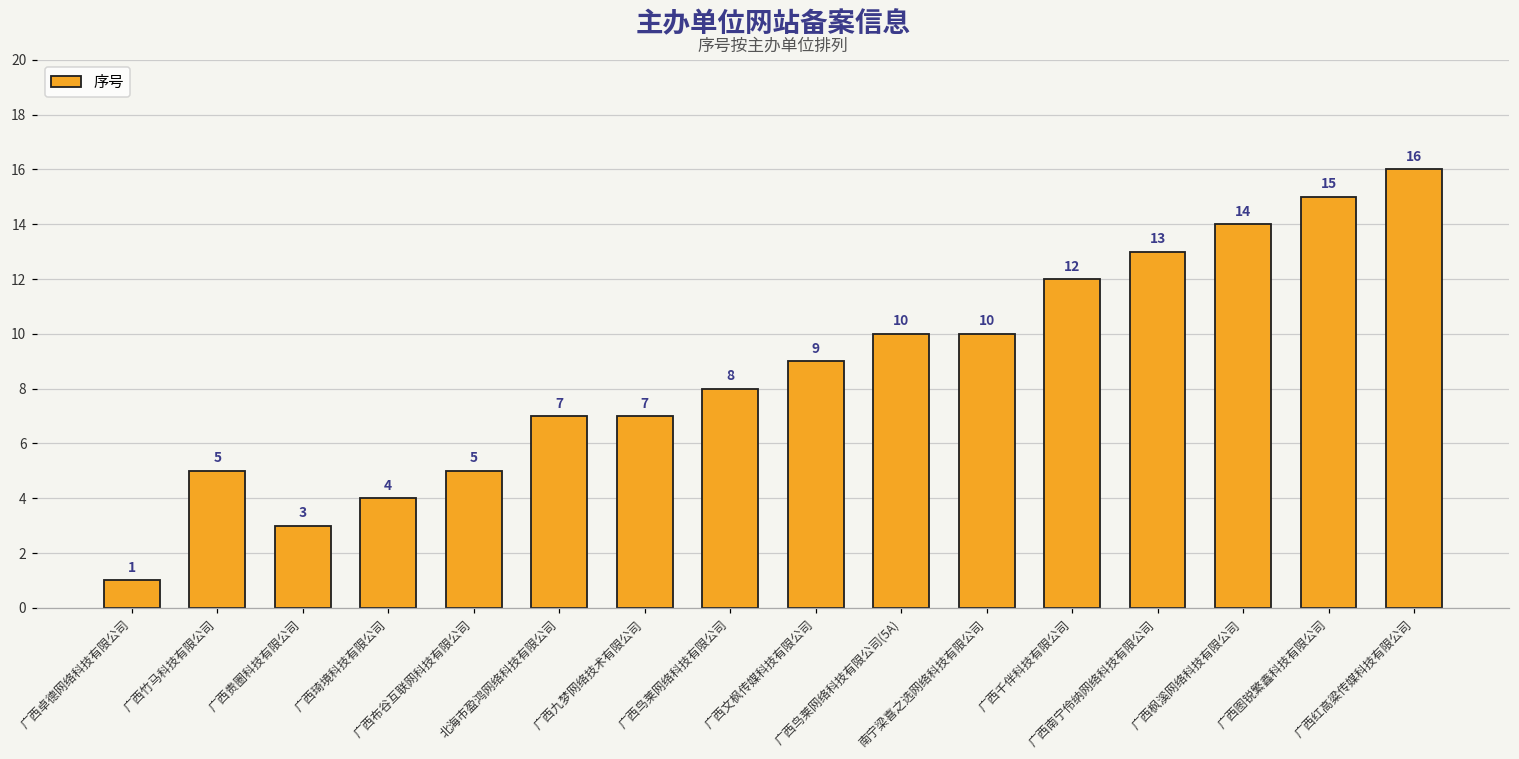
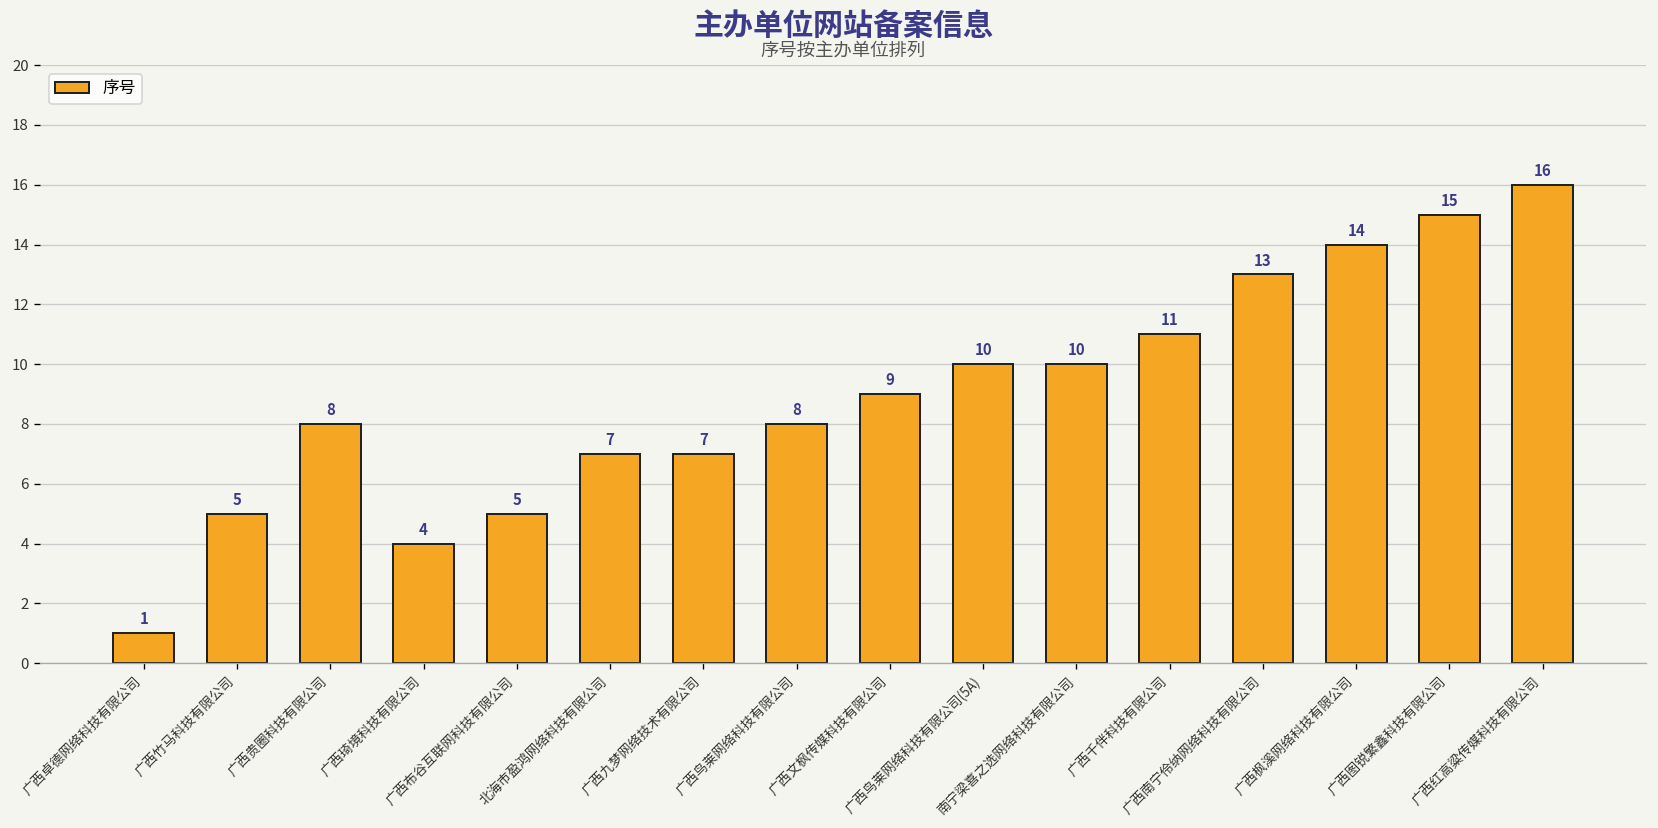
  {
    "广西卓德网络科技有限公司": 1,
    "广西竹马科技有限公司": 5,
-   "广西贵圈科技有限公司": 3,
+   "广西贵圈科技有限公司": 8,
    "广西琦境科技有限公司": 4,
    "广西布谷互联网科技有限公司": 5,
    "北海市盈鸿网络科技有限公司": 7,
    "广西九梦网络技术有限公司": 7,
    "广西鸟莱网络科技有限公司": 8,
    "广西文枫传媒科技有限公司": 9,
    "广西鸟莱网络科技有限公司(5A)": 10,
    "南宁梁喜之选网络科技有限公司": 10,
-   "广西千伴科技有限公司": 12,
+   "广西千伴科技有限公司": 11,
    "广西南宁伶纳网络科技有限公司": 13,
    "广西枫溪网络科技有限公司": 14,
    "广西图锐繁鑫科技有限公司": 15,
    "广西红高粱传媒科技有限公司": 16
  }
